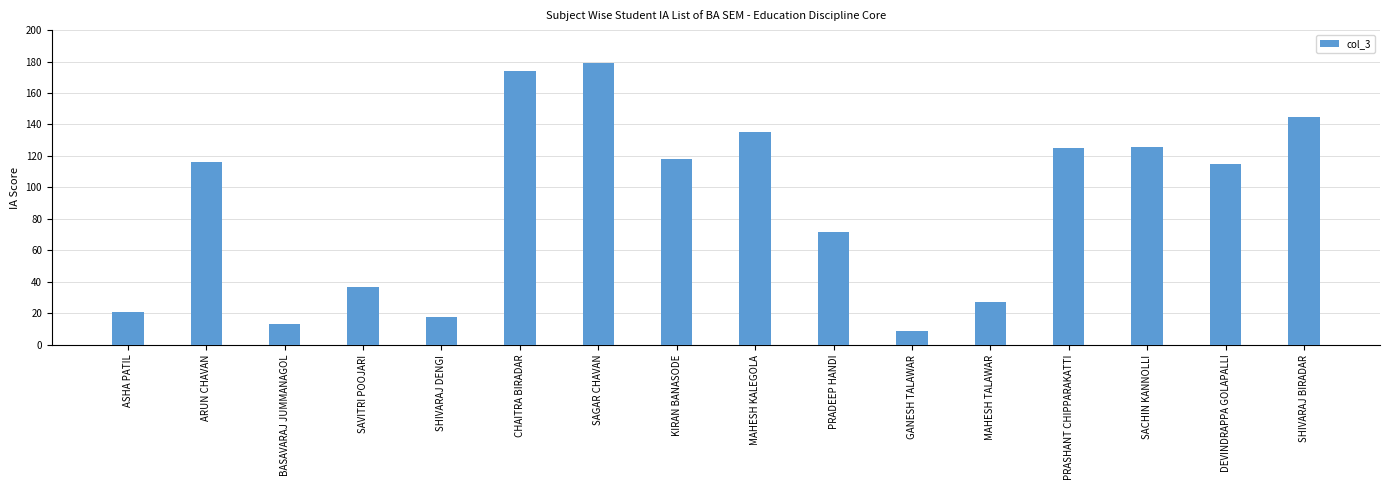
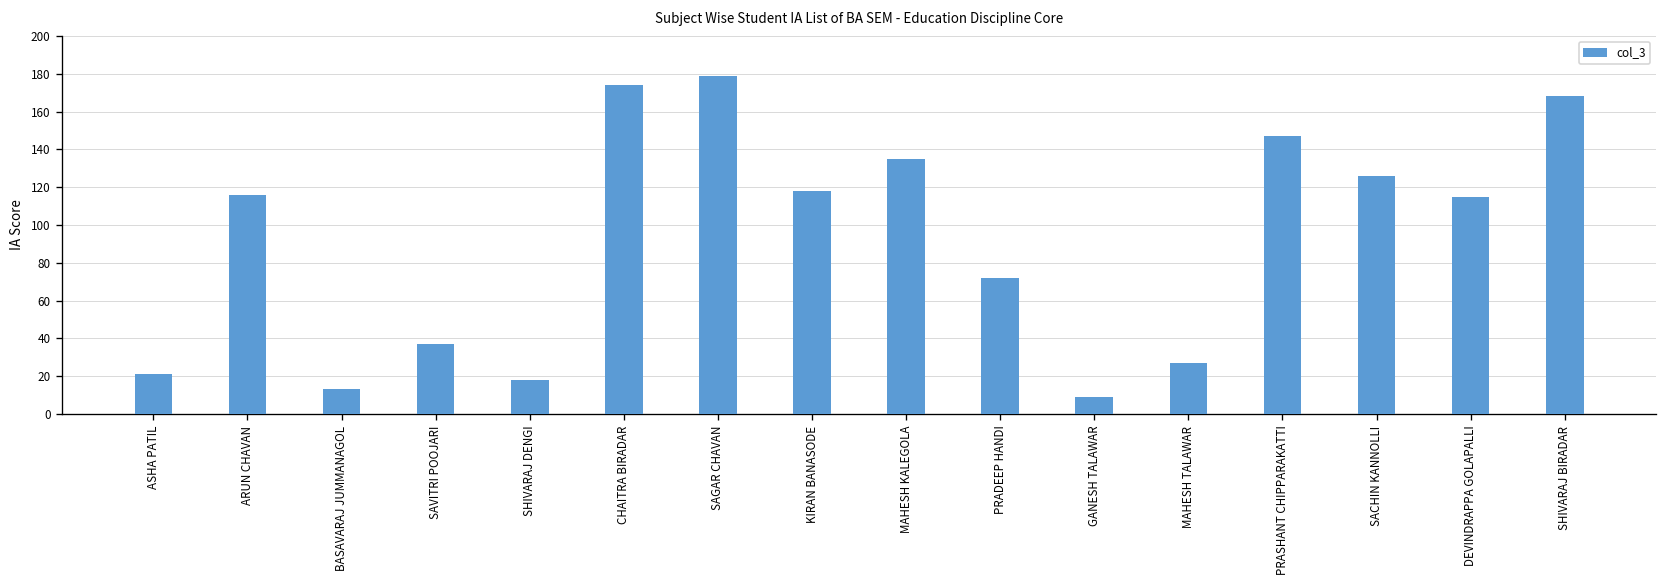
  {
    "ASHA PATIL": 21,
    "ARUN CHAVAN": 116,
    "BASAVARAJ JUMMANAGOL": 13,
    "SAVITRI POOJARI": 37,
    "SHIVARAJ DENGI": 18,
    "CHAITRA BIRADAR": 174,
    "SAGAR CHAVAN": 179,
    "KIRAN BANASODE": 118,
    "MAHESH KALEGOLA": 135,
    "PRADEEP HANDI": 72,
    "GANESH TALAWAR": 9,
    "MAHESH TALAWAR": 27,
-   "PRASHANT CHIPPARAKATTI": 125,
+   "PRASHANT CHIPPARAKATTI": 147,
    "SACHIN KANNOLLI": 126,
    "DEVINDRAPPA GOLAPALLI": 115,
-   "SHIVARAJ BIRADAR": 145
+   "SHIVARAJ BIRADAR": 168
  }
